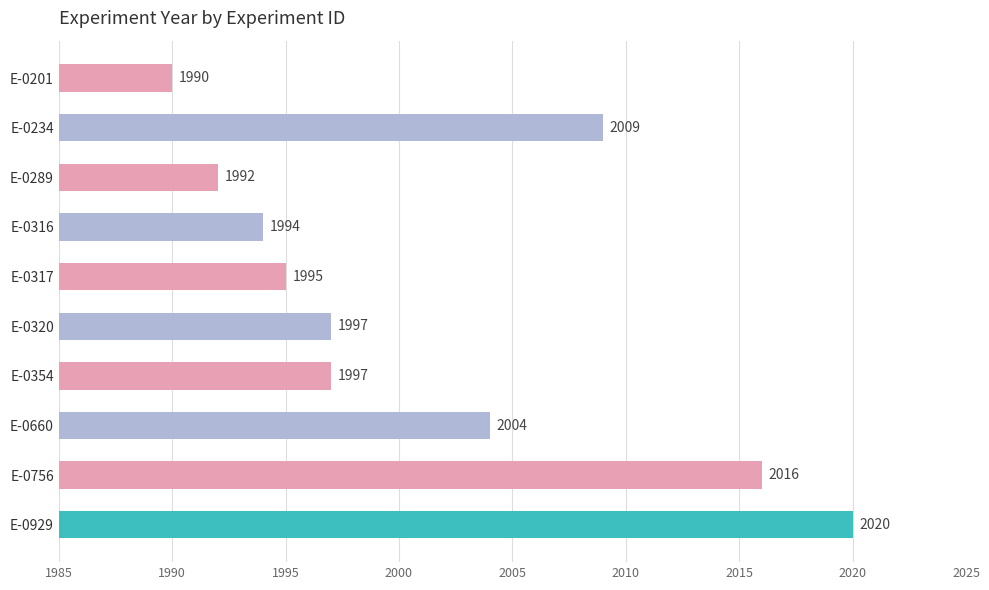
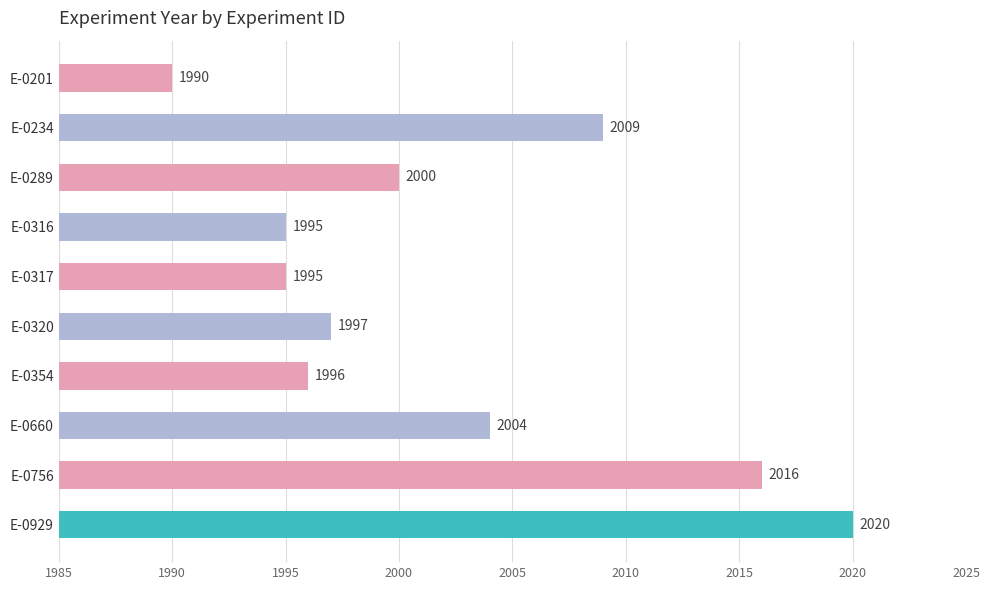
  {
    "E-0201": 1990,
    "E-0234": 2009,
-   "E-0289": 1992,
-   "E-0316": 1994,
+   "E-0289": 2000,
+   "E-0316": 1995,
    "E-0317": 1995,
    "E-0320": 1997,
-   "E-0354": 1997,
+   "E-0354": 1996,
    "E-0660": 2004,
    "E-0756": 2016,
    "E-0929": 2020
  }
